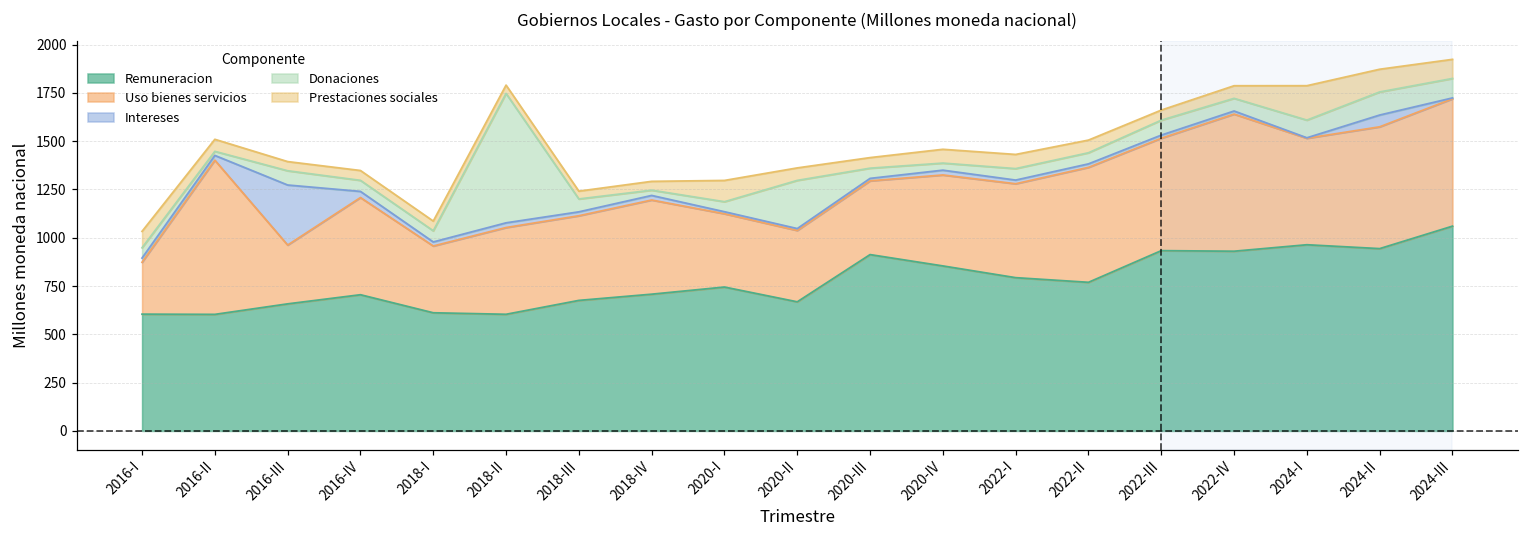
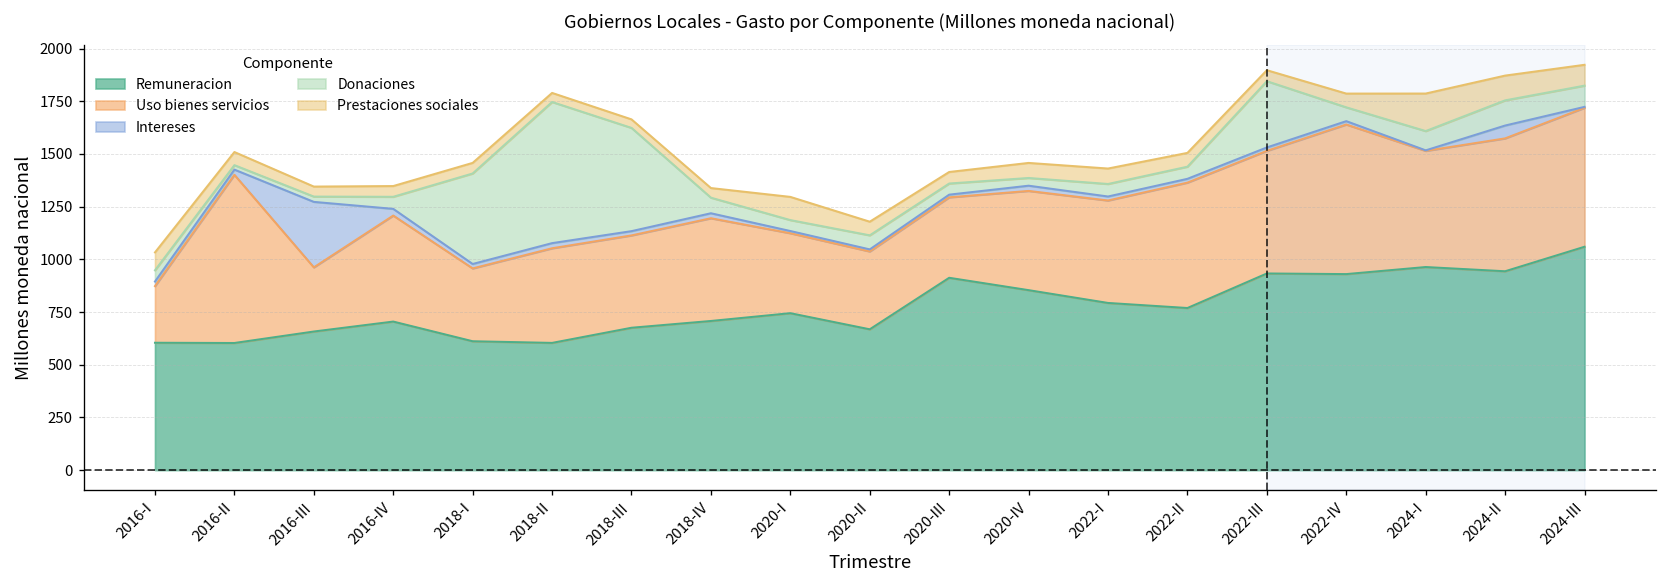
  {
    "Remuneracion": {
      "2016-I": 600,
      "2016-II": 600,
      "2016-III": 660,
      "2016-IV": 700,
      "2018-I": 610,
      "2018-II": 600,
      "2018-III": 680,
      "2018-IV": 710,
      "2020-I": 740,
      "2020-II": 670,
      "2020-III": 910,
      "2020-IV": 850,
      "2022-I": 790,
      "2022-II": 770,
      "2022-III": 930,
      "2022-IV": 930,
      "2024-I": 960,
      "2024-II": 940,
      "2024-III": 1060
    },
    "Intereses": {
      "2016-I": 20,
      "2016-II": 20,
      "2016-III": 310,
      "2016-IV": 30,
      "2018-I": 20,
      "2018-II": 20,
      "2018-III": 20,
      "2018-IV": 20,
      "2020-IV": 20,
      "2022-I": 20,
      "2022-II": 20,
      "2022-III": 20,
      "2022-IV": 20,
      "2024-II": 60
    },
    "Donaciones": {
      "2016-I": 50,
      "2016-II": 20,
-     "2016-III": 70,
+     "2016-III": 30,
      "2016-IV": 60,
-     "2018-I": 60,
+     "2018-I": 430,
      "2018-II": 670,
-     "2018-III": 70,
-     "2018-IV": 30,
+     "2018-III": 490,
+     "2018-IV": 70,
      "2020-I": 50,
-     "2020-II": 250,
+     "2020-II": 70,
      "2020-III": 50,
      "2020-IV": 40,
      "2022-I": 60,
      "2022-II": 60,
-     "2022-III": 80,
+     "2022-III": 310,
      "2022-IV": 70,
      "2024-I": 90,
      "2024-II": 120,
      "2024-III": 100
    }
  }
